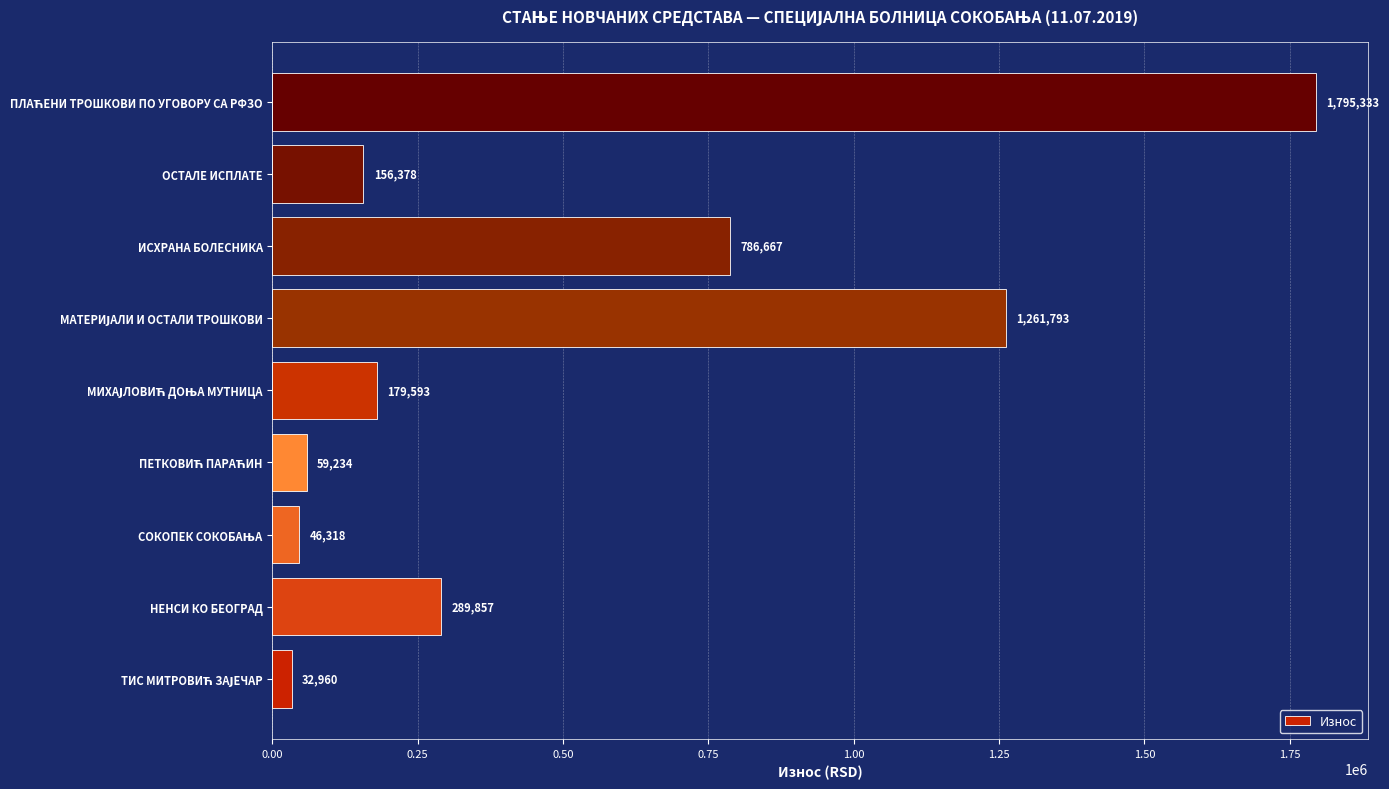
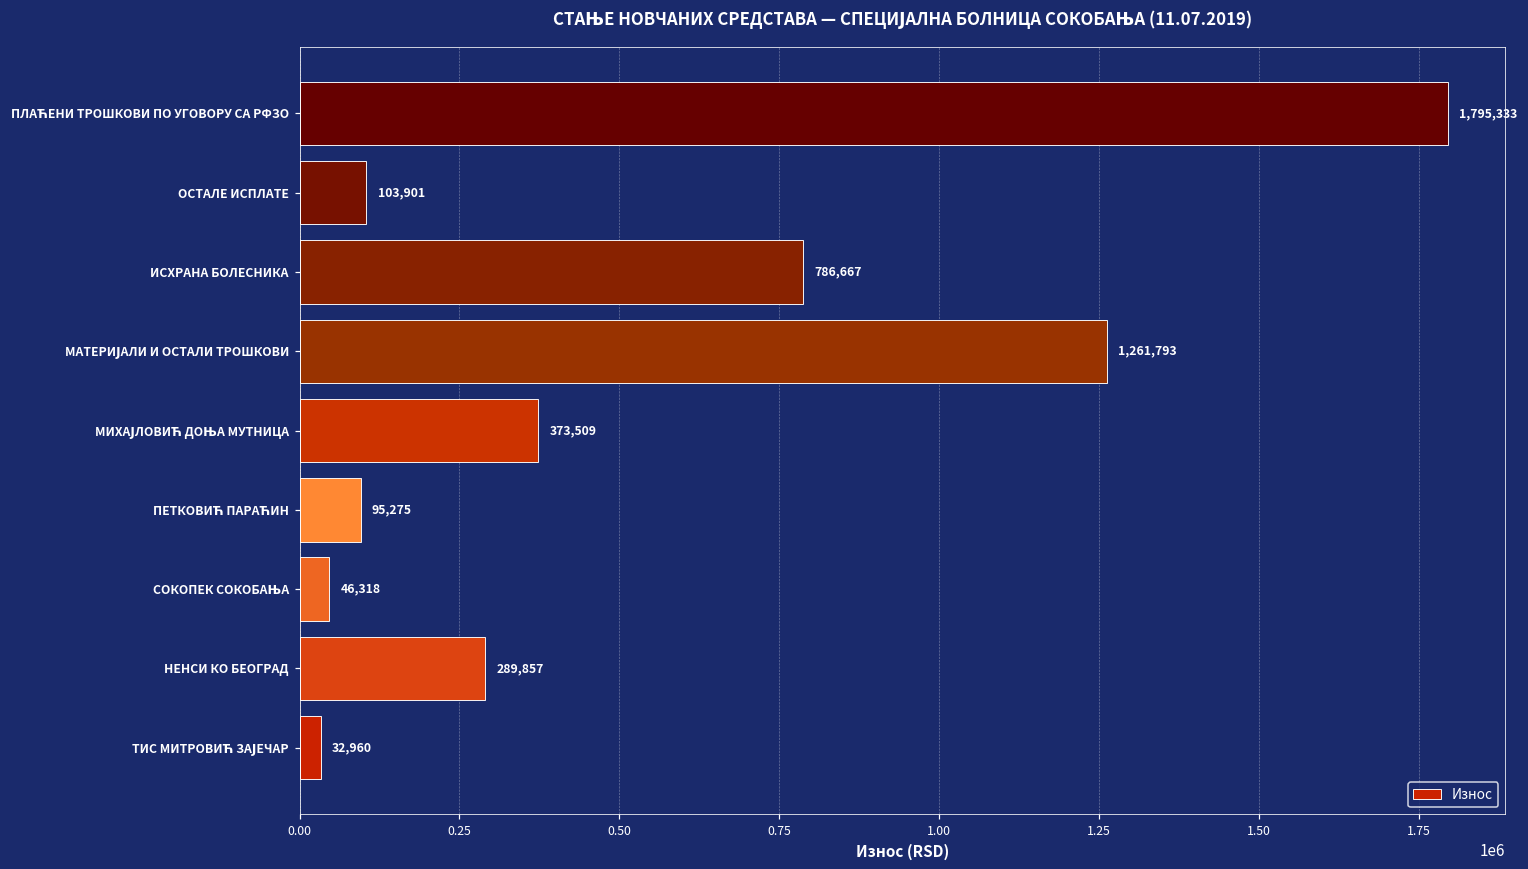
  {
    "ПЛАЋЕНИ ТРОШКОВИ ПО УГОВОРУ СА РФЗО": "1,795,333",
-   "ОСТАЛЕ ИСПЛАТЕ": "156,378",
+   "ОСТАЛЕ ИСПЛАТЕ": "103,901",
    "ИСХРАНА БОЛЕСНИКА": "786,667",
    "МАТЕРИЈАЛИ И ОСТАЛИ ТРОШКОВИ": "1,261,793",
-   "МИХАЈЛОВИЋ ДОЊА МУТНИЦА": "179,593",
-   "ПЕТКОВИЋ ПАРАЋИН": "59,234",
+   "МИХАЈЛОВИЋ ДОЊА МУТНИЦА": "373,509",
+   "ПЕТКОВИЋ ПАРАЋИН": "95,275",
    "СОКОПЕК СОКОБАЊА": "46,318",
    "НЕНСИ КО БЕОГРАД": "289,857",
    "ТИС МИТРОВИЋ ЗАЈЕЧАР": "32,960"
  }
